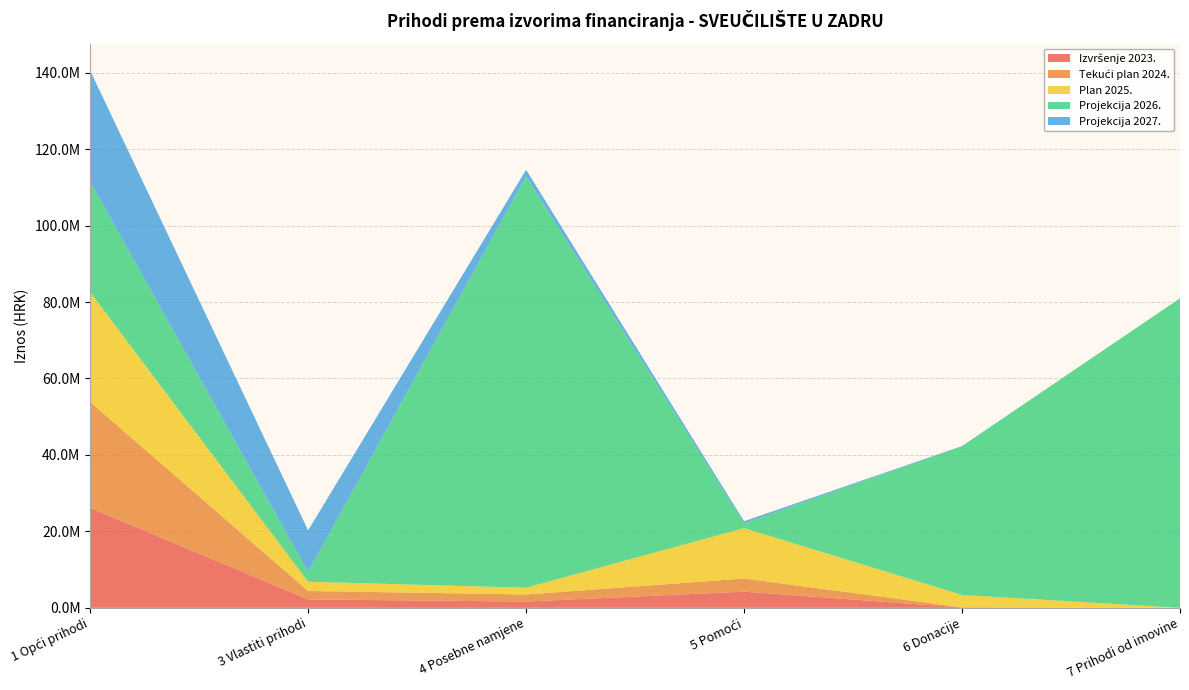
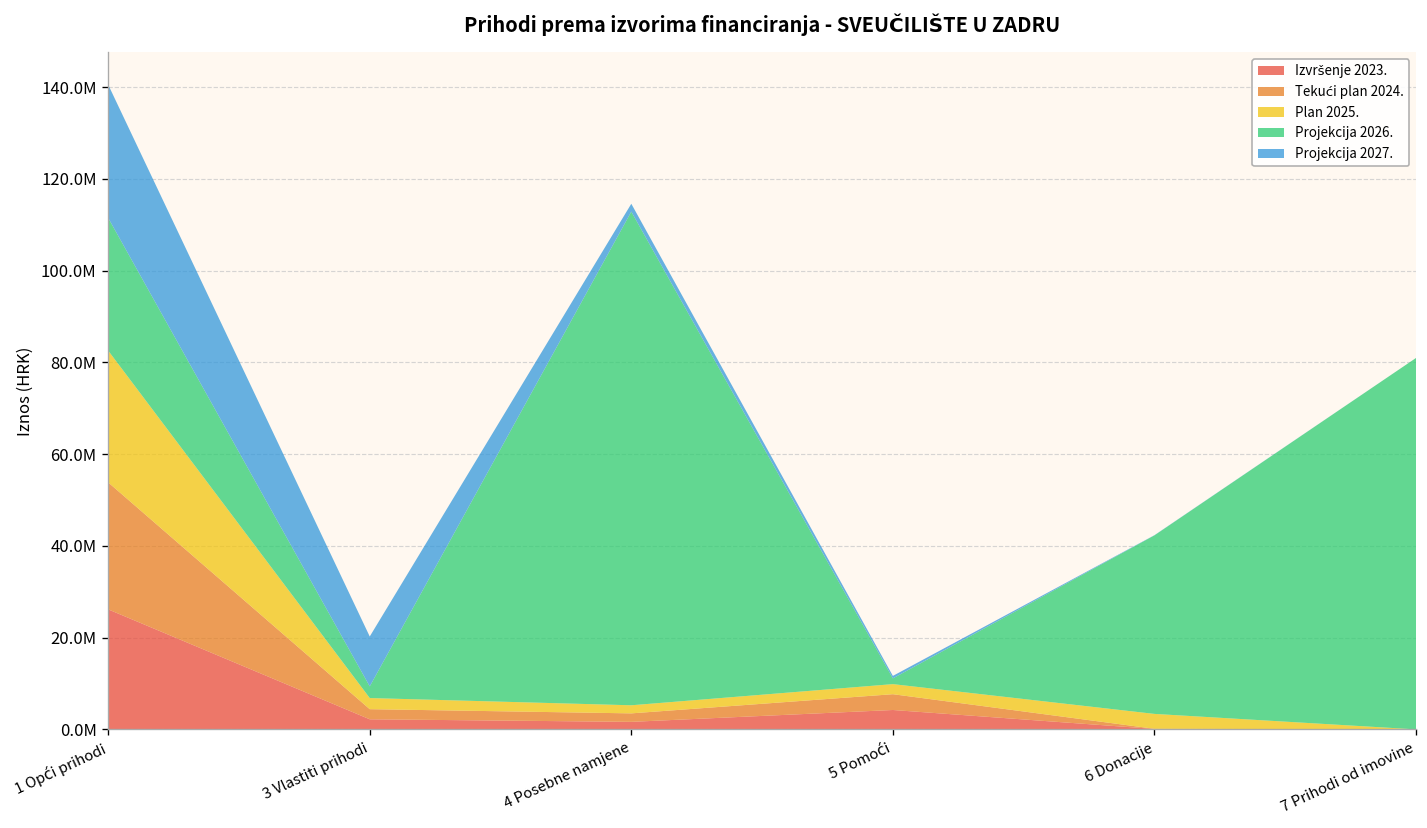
  {
    "Plan 2025.": {
      "1 Opći prihodi": 29000000,
      "3 Vlastiti prihodi": 2000000,
      "4 Posebne namjene": 2000000,
-     "5 Pomoći": 13000000,
+     "5 Pomoći": 2000000,
      "6 Donacije": 3000000
    },
    "Projekcija 2026.": {
      "1 Opći prihodi": 29000000,
      "3 Vlastiti prihodi": 3000000,
      "4 Posebne namjene": 108000000
    },
    "Projekcija 2027.": {
      "1 Opći prihodi": 29000000,
      "3 Vlastiti prihodi": 11000000,
      "4 Posebne namjene": 2000000
    }
  }
